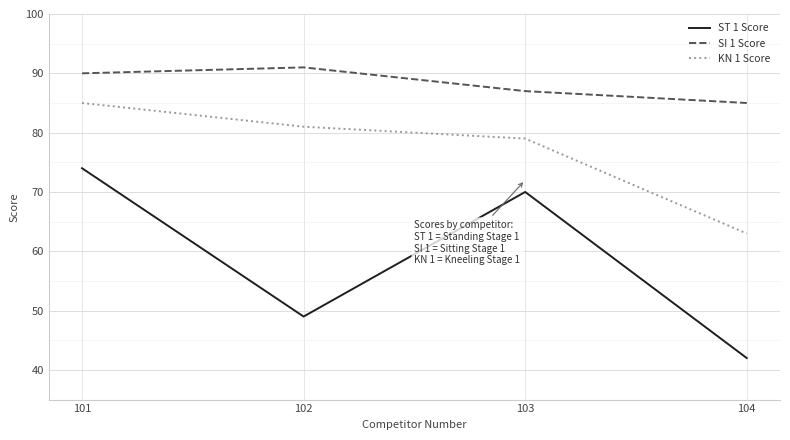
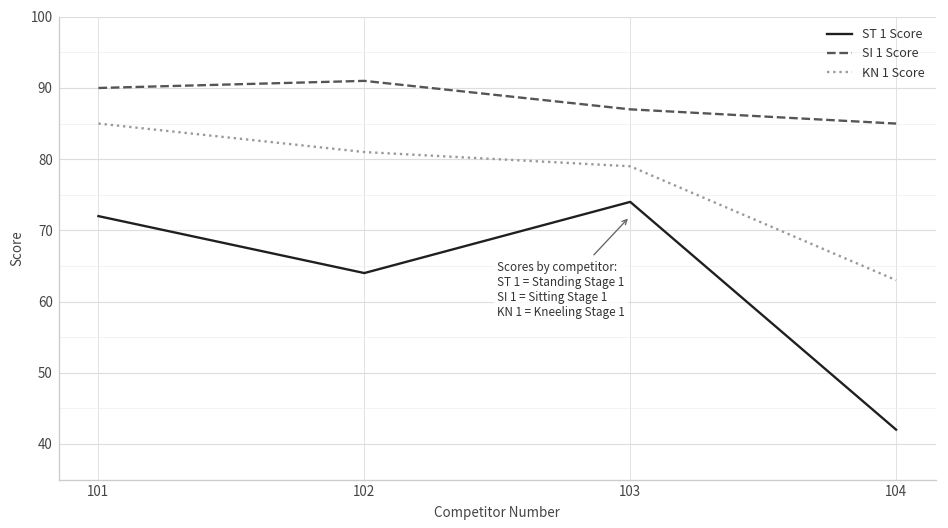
  {
    "ST 1 Score": {
-     "101": 74,
-     "102": 49,
-     "103": 70,
+     "101": 72,
+     "102": 64,
+     "103": 74,
      "104": 42
    },
    "SI 1 Score": {
      "101": 90,
      "102": 91,
      "103": 87,
      "104": 85
    },
    "KN 1 Score": {
      "101": 85,
      "102": 81,
      "103": 79,
      "104": 63
    }
  }
